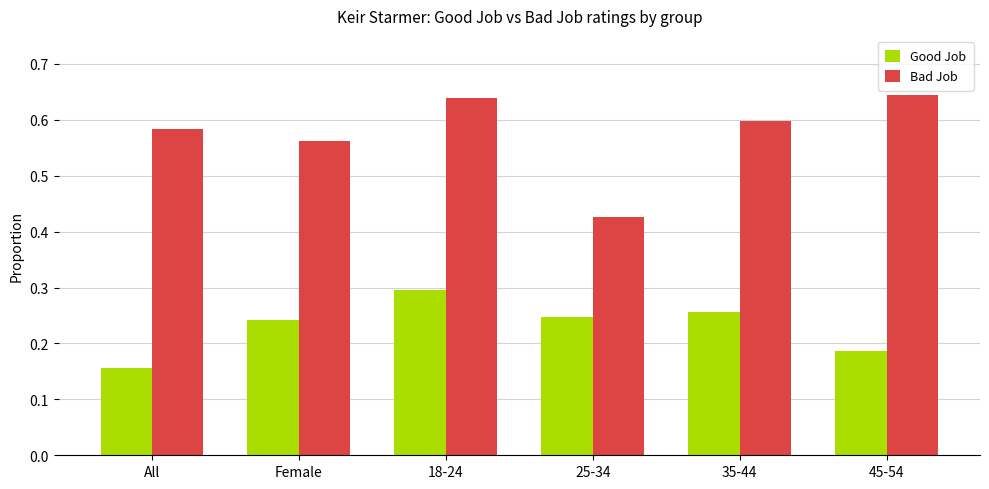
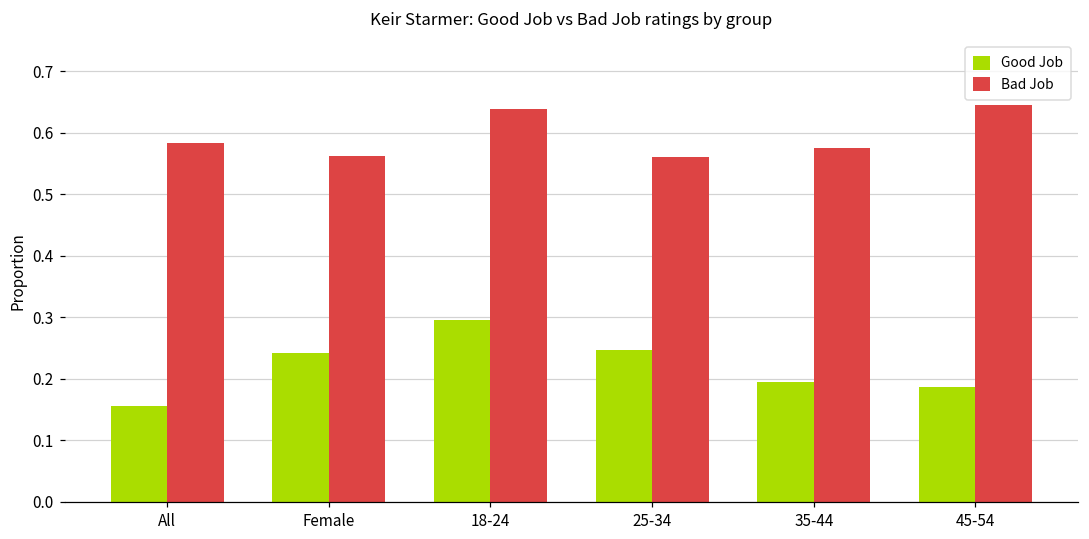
  {
    "Good Job": {
      "All": 0.16,
      "Female": 0.24,
      "18-24": 0.30,
      "25-34": 0.25,
-     "35-44": 0.26,
+     "35-44": 0.19,
      "45-54": 0.19
    },
    "Bad Job": {
      "All": 0.58,
      "Female": 0.56,
      "18-24": 0.64,
-     "25-34": 0.43,
-     "35-44": 0.60,
+     "25-34": 0.56,
+     "35-44": 0.57,
      "45-54": 0.65
    }
  }
